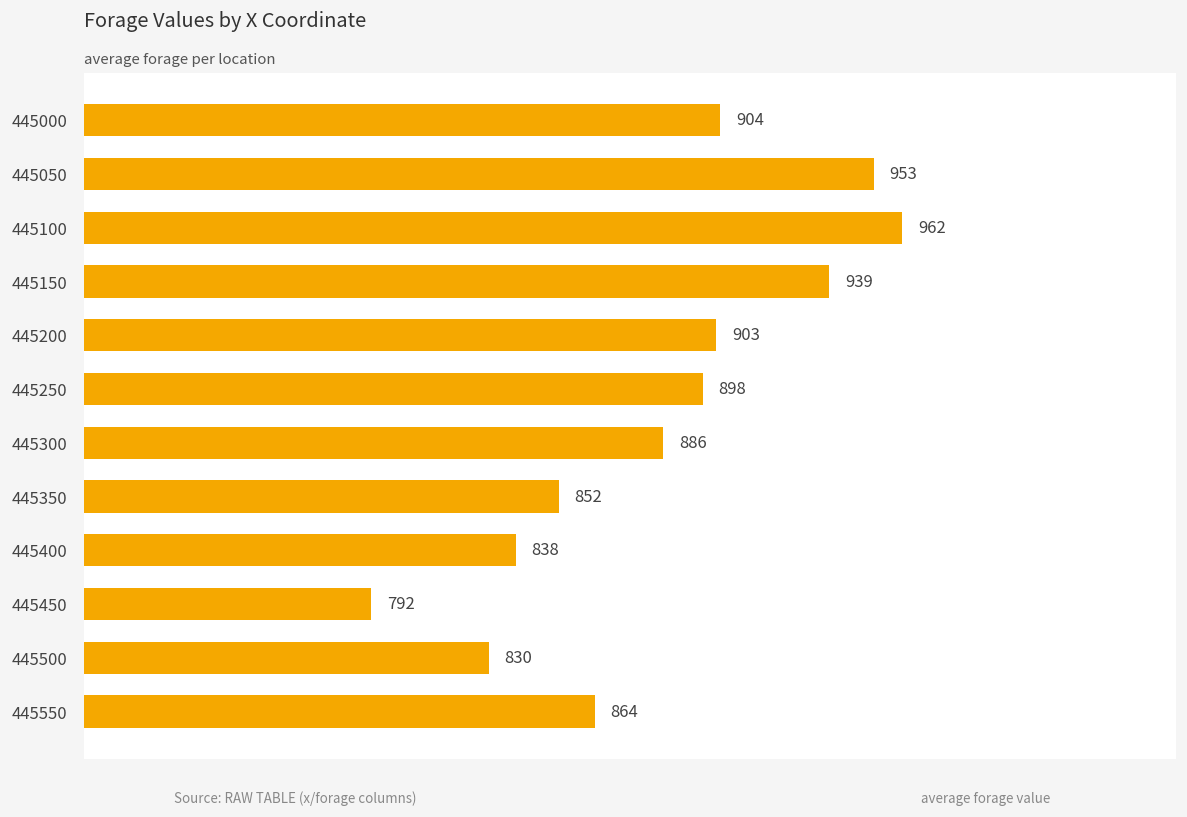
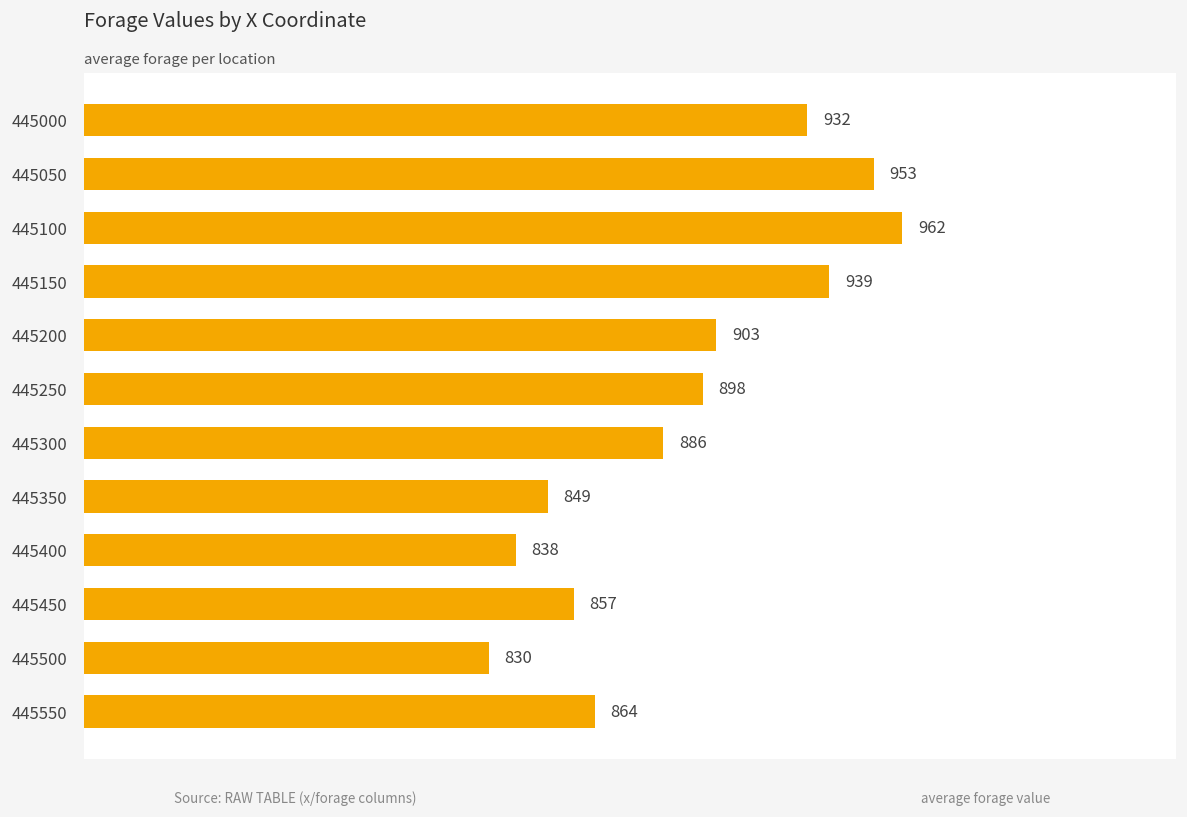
  {
-   "445000": 904,
+   "445000": 932,
    "445050": 953,
    "445100": 962,
    "445150": 939,
    "445200": 903,
    "445250": 898,
    "445300": 886,
-   "445350": 852,
+   "445350": 849,
    "445400": 838,
-   "445450": 792,
+   "445450": 857,
    "445500": 830,
    "445550": 864
  }
